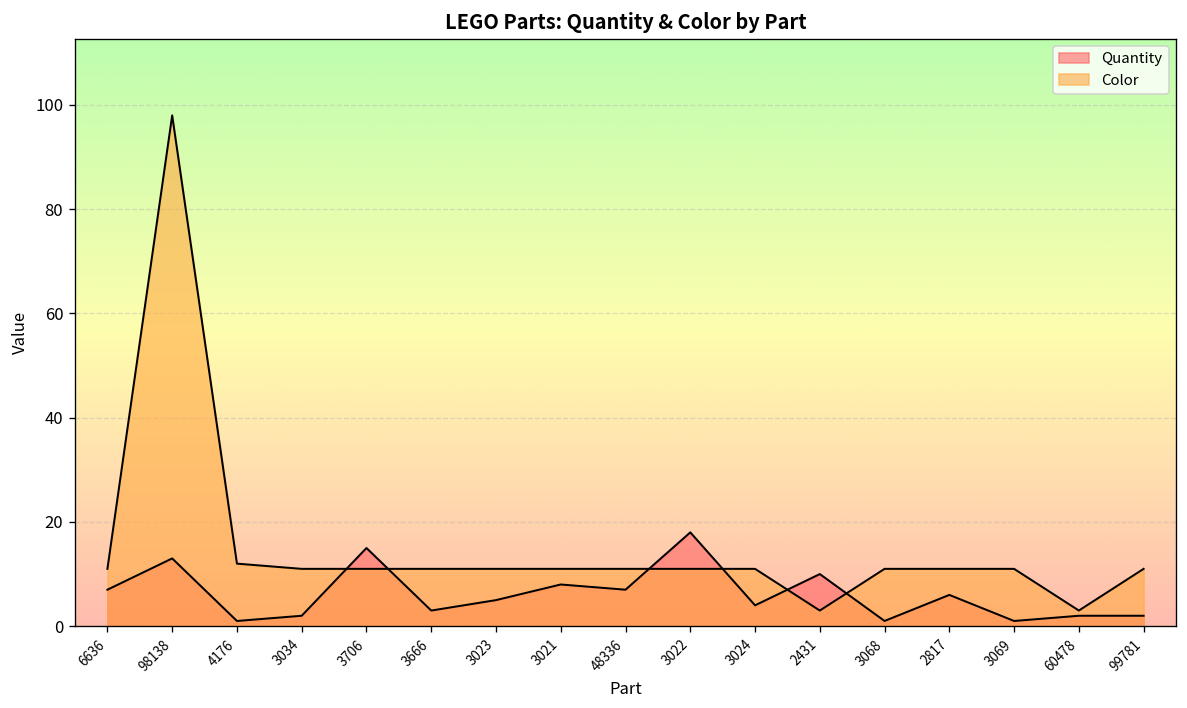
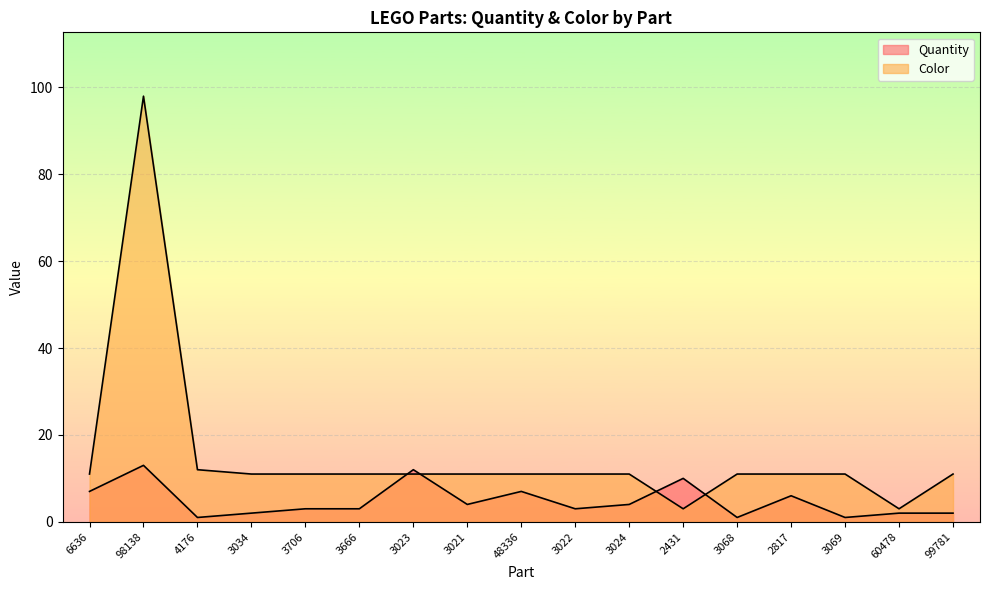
  {
    "Quantity": {
      "6636": 7,
      "98138": 13,
      "4176": 1,
      "3034": 2,
-     "3706": 15,
+     "3706": 3,
      "3666": 3,
-     "3023": 5,
-     "3021": 8,
+     "3023": 12,
+     "3021": 4,
      "48336": 7,
-     "3022": 18,
+     "3022": 3,
      "3024": 4,
      "2431": 10,
      "3068": 1,
      "2817": 6,
      "3069": 1,
      "60478": 2,
      "99781": 2
    },
    "Color": {
      "6636": 11,
      "98138": 98,
      "4176": 12,
      "3034": 11,
      "3706": 11,
      "3666": 11,
      "3023": 11,
      "3021": 11,
      "48336": 11,
      "3022": 11,
      "3024": 11,
      "2431": 3,
      "3068": 11,
      "2817": 11,
      "3069": 11,
      "60478": 3,
      "99781": 11
    }
  }
